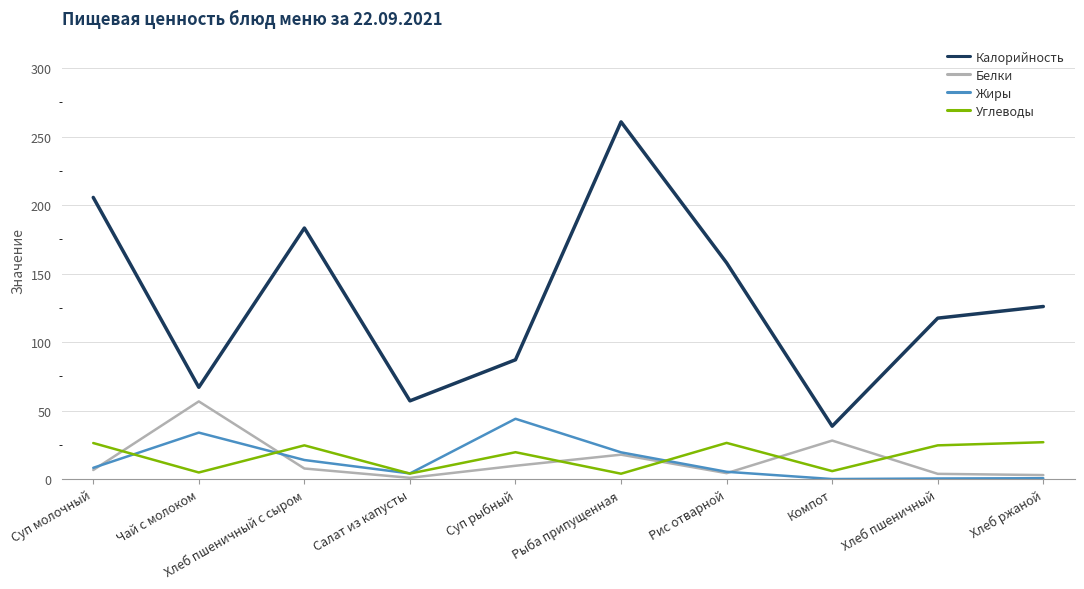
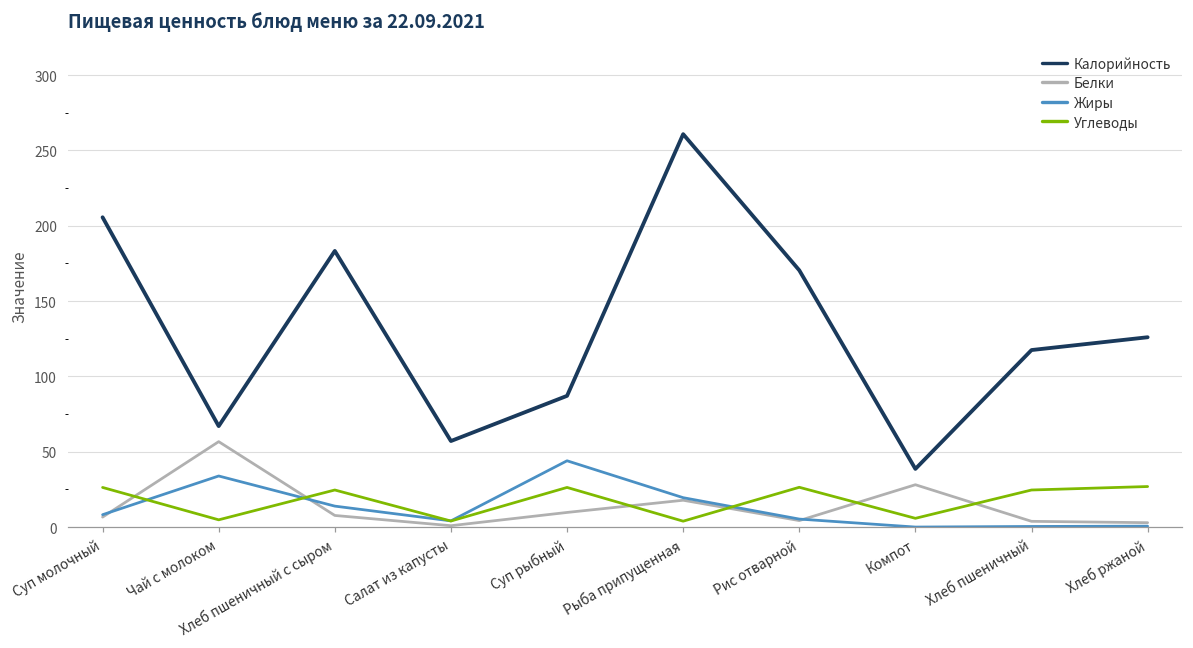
  {
    "Калорийность": {
      "Суп молочный": 206,
      "Чай с молоком": 67,
      "Хлеб пшеничный с сыром": 183,
      "Салат из капусты": 57,
      "Суп рыбный": 87,
      "Рыба припущенная": 261,
-     "Рис отварной": 158,
+     "Рис отварной": 170,
      "Компот": 39,
      "Хлеб пшеничный": 118,
      "Хлеб ржаной": 126
    },
    "Белки": {
      "Чай с молоком": 57,
      "Хлеб пшеничный с сыром": 8,
      "Салат из капусты": 1,
      "Суп рыбный": 10,
      "Компот": 28,
      "Хлеб пшеничный": 4,
      "Хлеб ржаной": 3
    },
    "Жиры": {
      "Чай с молоком": 34,
      "Хлеб пшеничный с сыром": 14,
      "Суп рыбный": 44,
      "Компот": 0,
      "Хлеб пшеничный": 0,
      "Хлеб ржаной": 1
    },
    "Углеводы": {
      "Суп молочный": 26,
      "Чай с молоком": 5,
      "Хлеб пшеничный с сыром": 25,
-     "Суп рыбный": 20,
+     "Суп рыбный": 26,
      "Рыба припущенная": 4,
      "Рис отварной": 26,
      "Компот": 6,
      "Хлеб пшеничный": 25,
      "Хлеб ржаной": 27
    }
  }
